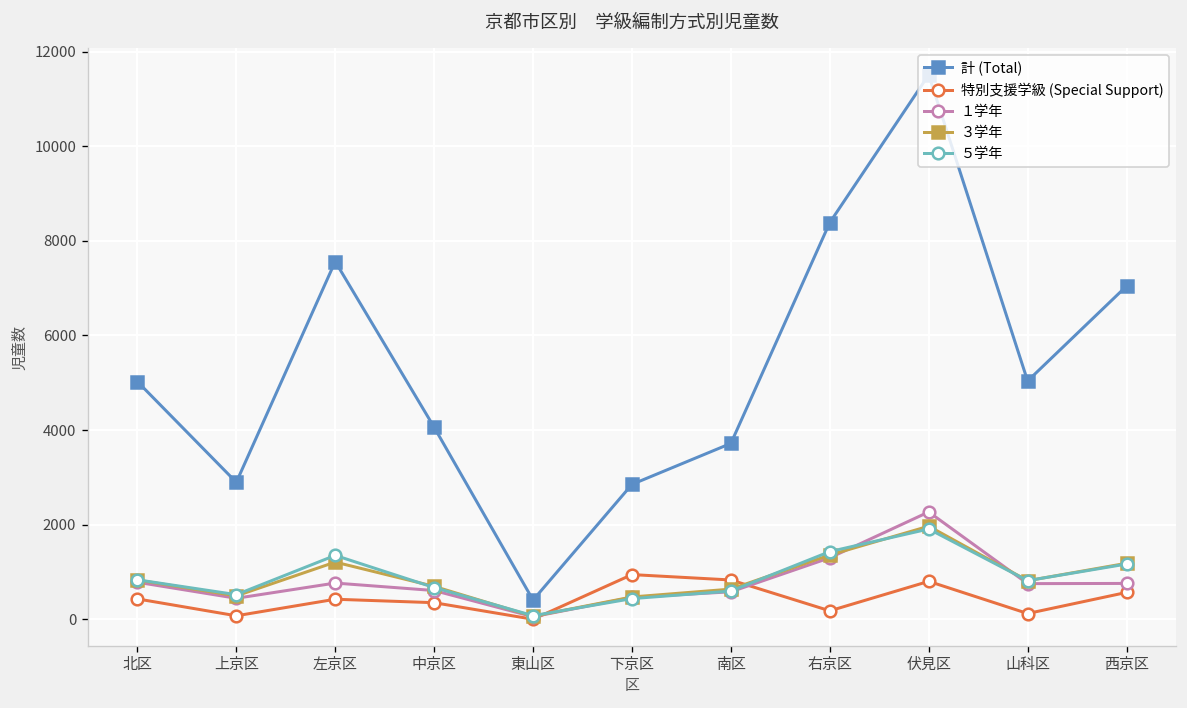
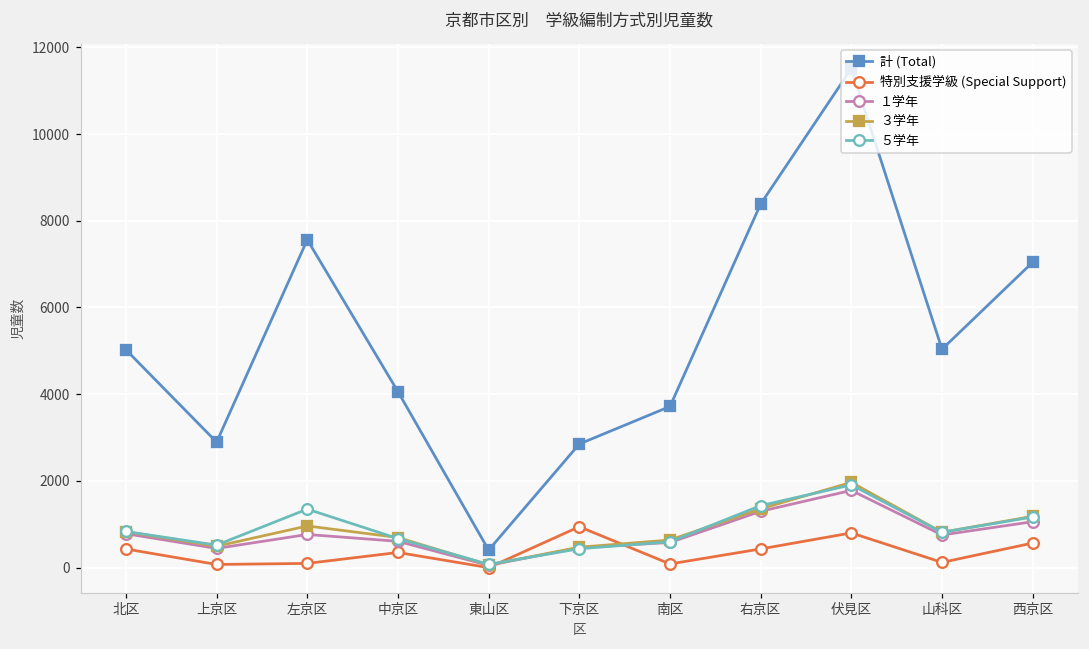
  {
    "特別支援学級 (Special Support)": {
      "北区": 400,
      "上京区": 100,
-     "左京区": 400,
+     "左京区": 100,
      "中京区": 400,
      "下京区": 900,
-     "南区": 800,
-     "右京区": 200,
+     "南区": 100,
+     "右京区": 400,
      "伏見区": 800,
      "山科区": 100,
      "西京区": 600
    },
    "１学年": {
      "左京区": 800,
-     "伏見区": 2300,
-     "西京区": 800
+     "伏見区": 1800,
+     "西京区": 1100
    },
    "３学年": {
-     "左京区": 1200
+     "左京区": 1000
    }
  }
